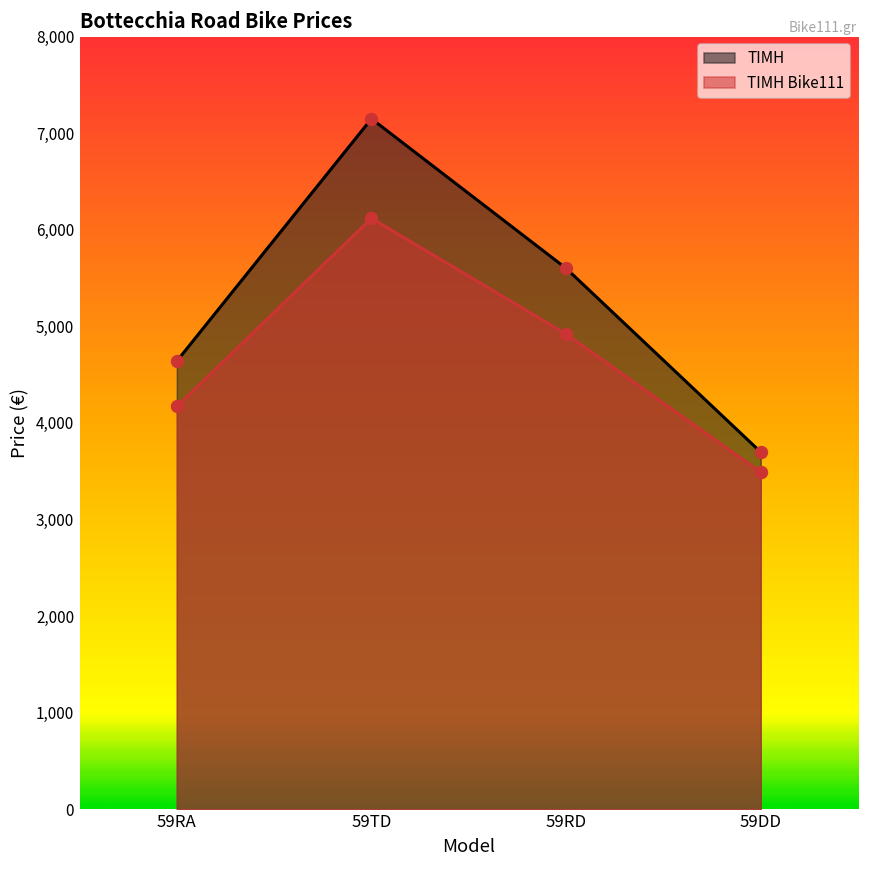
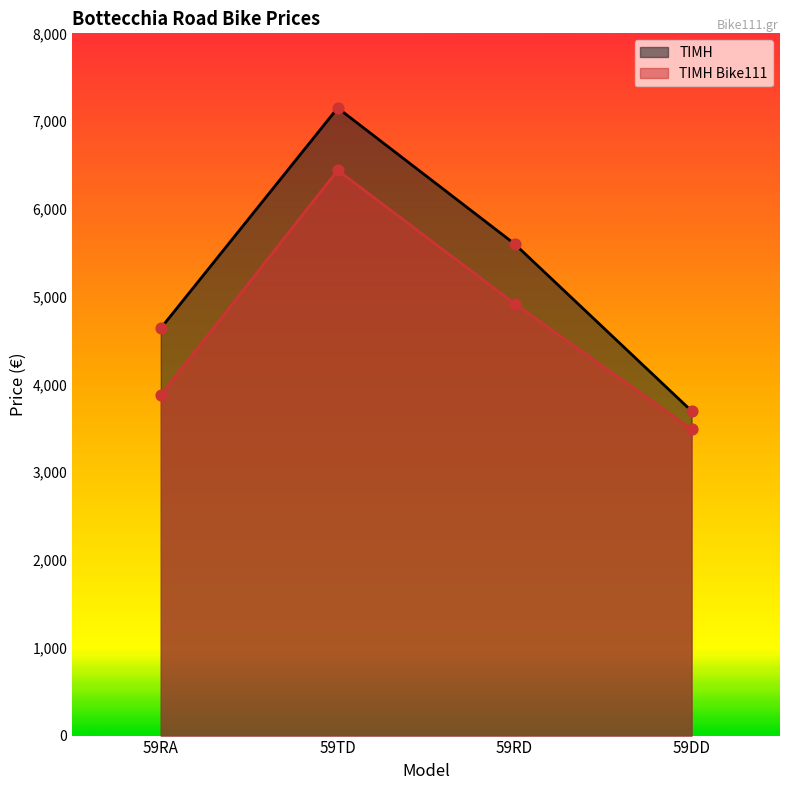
  {
    "ΤΙΜΗ": {
      "59RA": "4,600",
      "59TD": "7,200",
      "59RD": "5,600",
      "59DD": "3,700"
    },
    "ΤΙΜΗ Bike111": {
-     "59RA": "4,200",
-     "59TD": "6,100",
+     "59RA": "3,900",
+     "59TD": "6,400",
      "59RD": "4,900",
      "59DD": "3,500"
    }
  }
